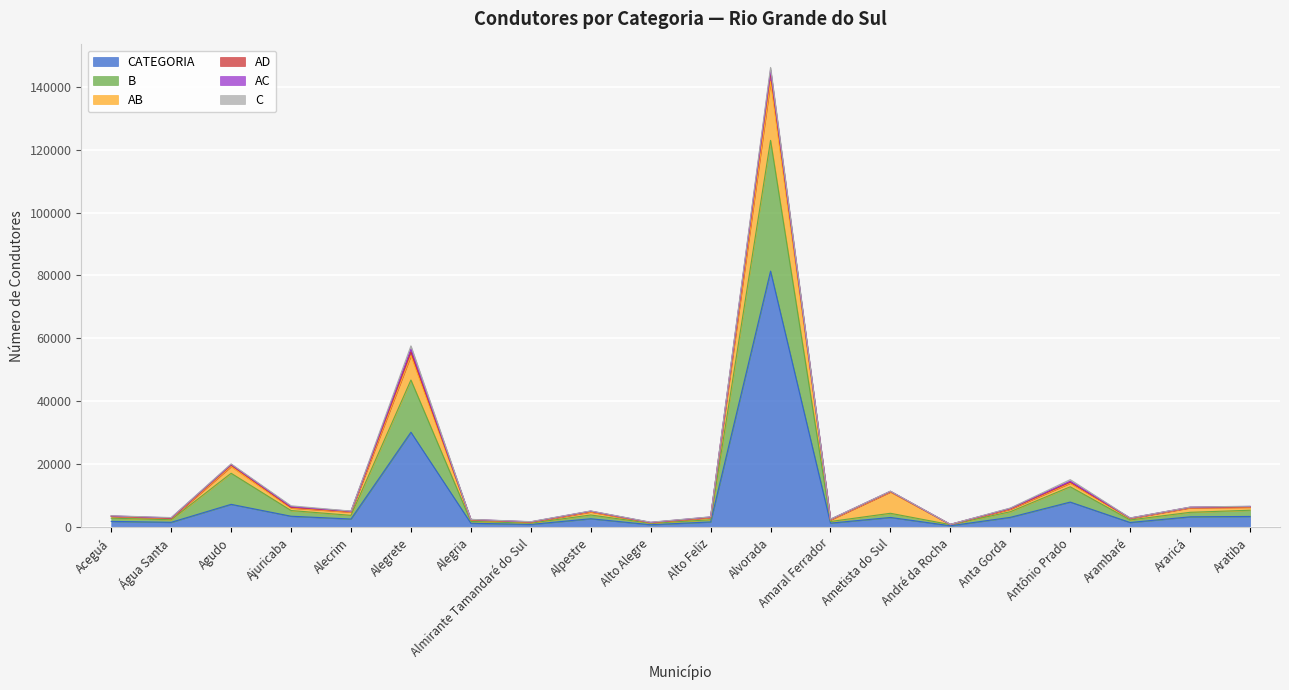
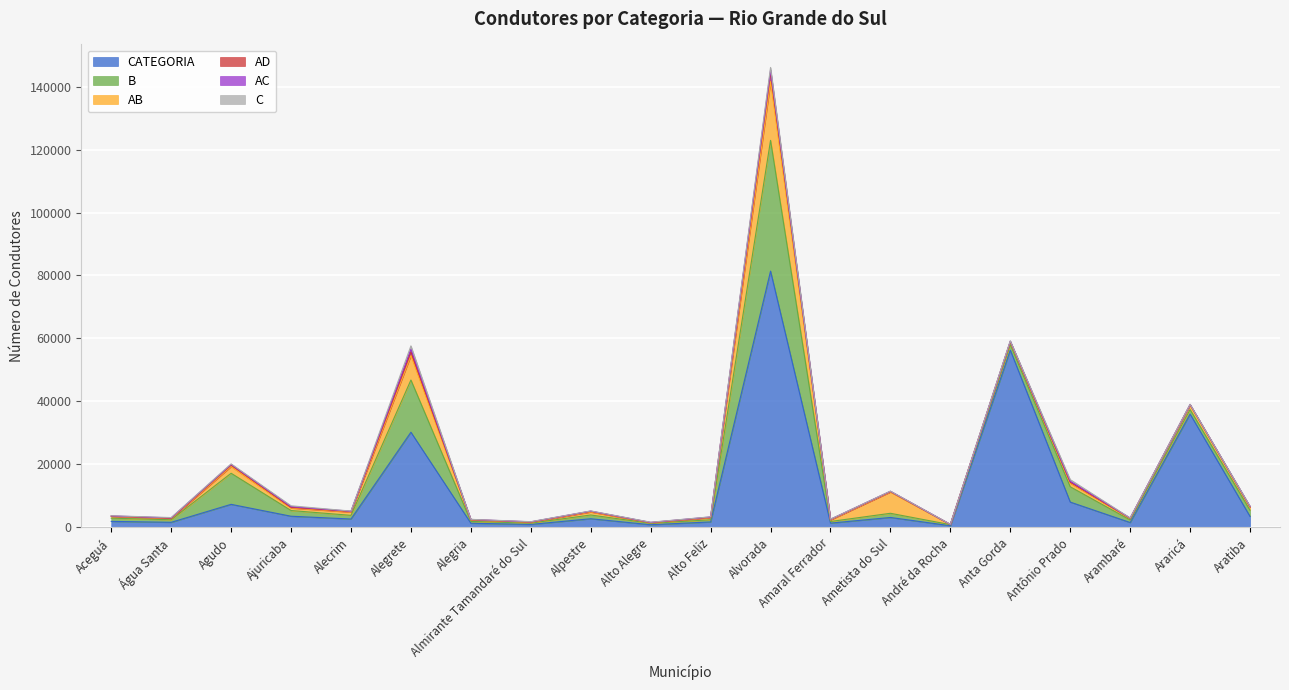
  {
    "CATEGORIA": {
      "Aceguá": 2000,
      "Agudo": 7000,
      "Ajuricaba": 4000,
      "Alecrim": 3000,
      "Alegrete": 30000,
      "Alpestre": 3000,
      "Alvorada": 81000,
      "Ametista do Sul": 3000,
-     "Anta Gorda": 3000,
+     "Anta Gorda": 56000,
      "Antônio Prado": 8000,
-     "Araricá": 3000,
+     "Araricá": 36000,
      "Aratiba": 3000
    },
    "B": {
      "Agudo": 10000,
      "Alecrim": 1000,
      "Alegrete": 17000,
      "Alpestre": 1000,
      "Alvorada": 42000,
      "Ametista do Sul": 1000,
      "Antônio Prado": 5000,
      "Araricá": 1000,
      "Aratiba": 2000
    },
    "AB": {
      "Alegrete": 8000,
      "Alvorada": 19000
    },
    "C": {
      "Alegrete": 1000,
      "Alvorada": 1000
    }
  }
